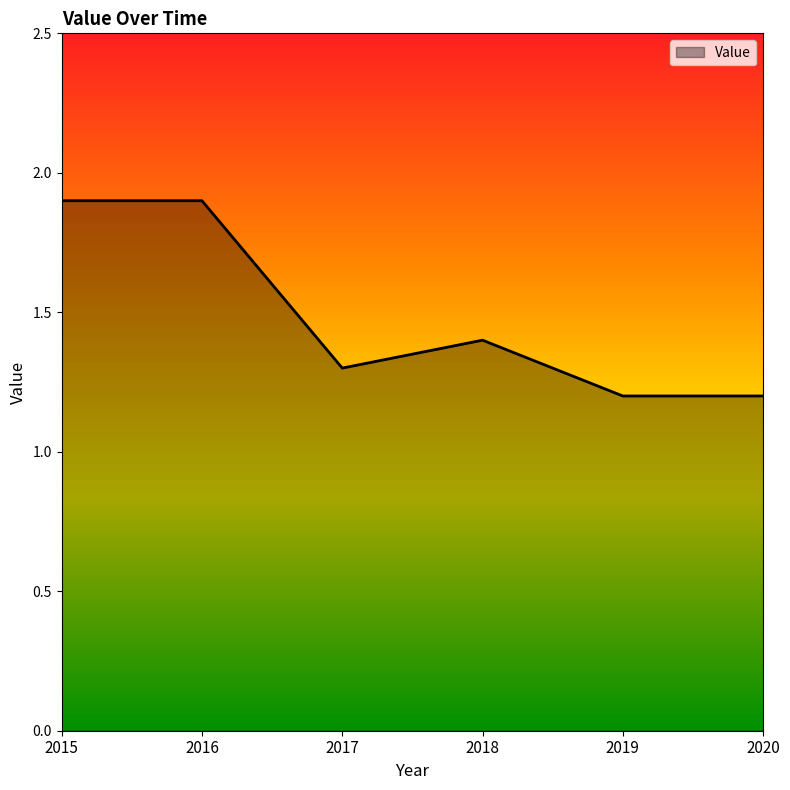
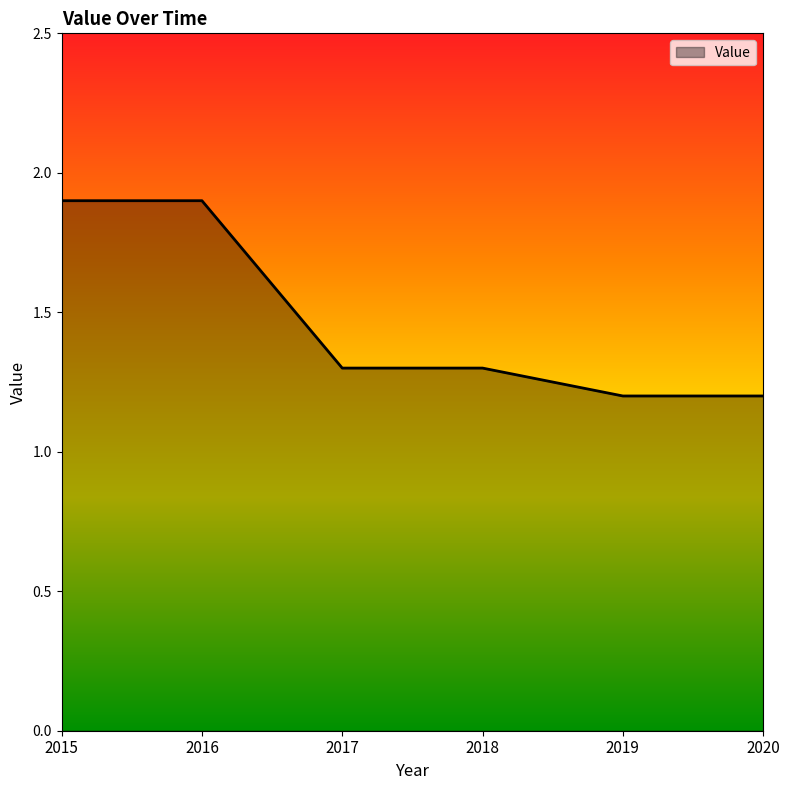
  {
    "2015": 1.9,
    "2016": 1.9,
    "2017": 1.3,
-   "2018": 1.4,
+   "2018": 1.3,
    "2019": 1.2,
    "2020": 1.2
  }
